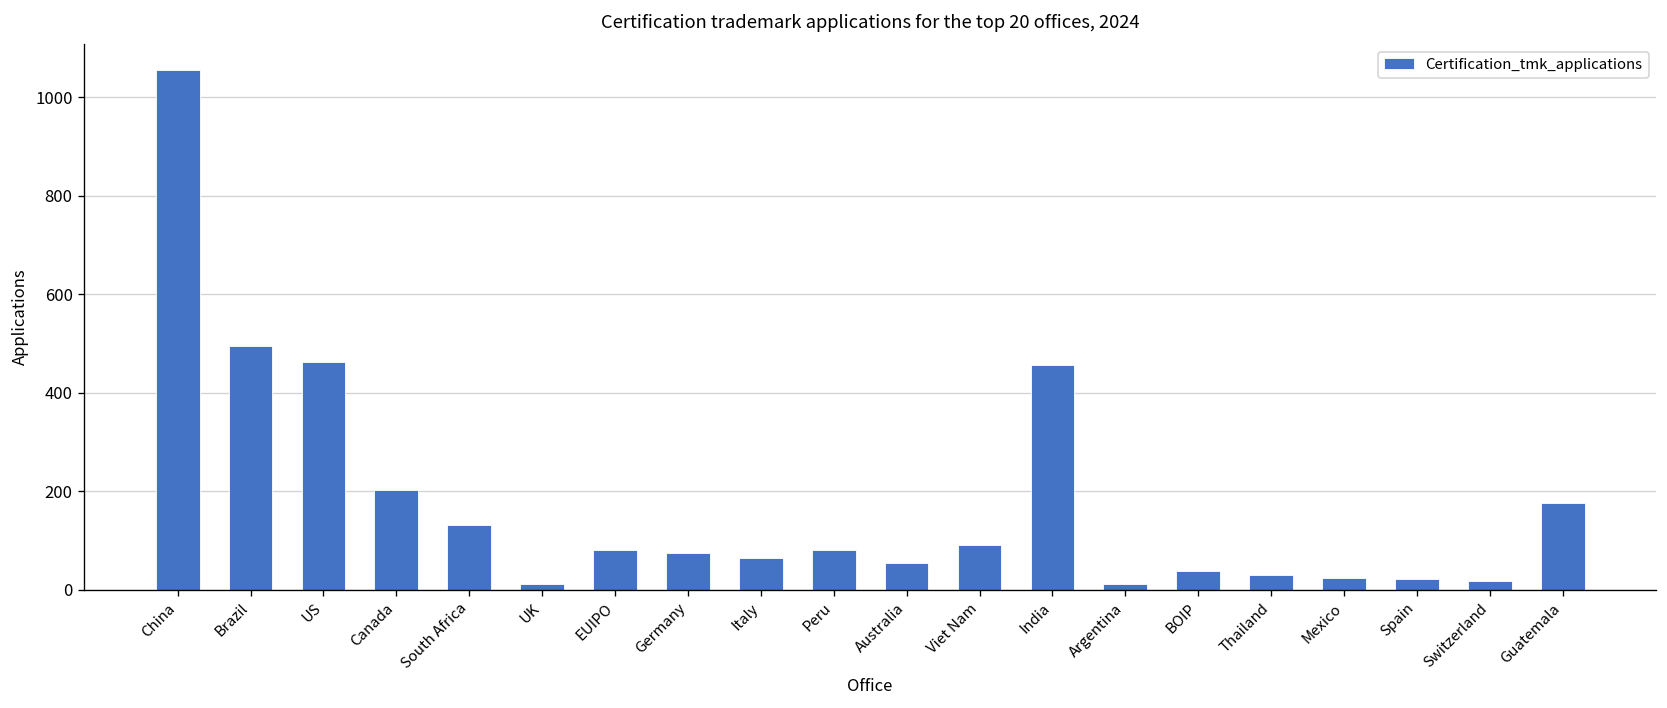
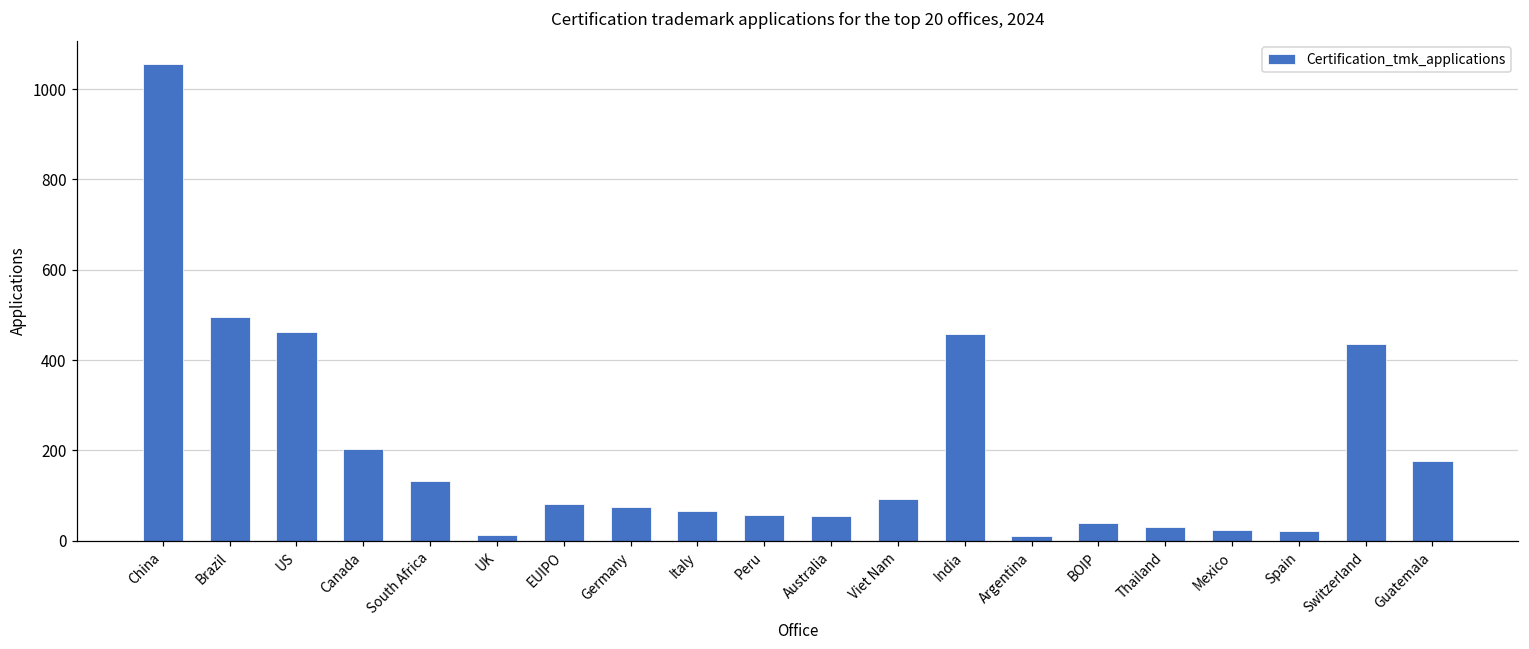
  {
    "China": 1060,
    "Brazil": 500,
    "US": 460,
    "Canada": 200,
    "South Africa": 130,
    "UK": 10,
    "EUIPO": 80,
    "Germany": 70,
    "Italy": 70,
-   "Peru": 80,
+   "Peru": 60,
    "Australia": 60,
    "Viet Nam": 90,
    "India": 460,
    "Argentina": 10,
    "BOIP": 40,
    "Thailand": 30,
    "Mexico": 20,
    "Spain": 20,
-   "Switzerland": 20,
+   "Switzerland": 440,
    "Guatemala": 180
  }
